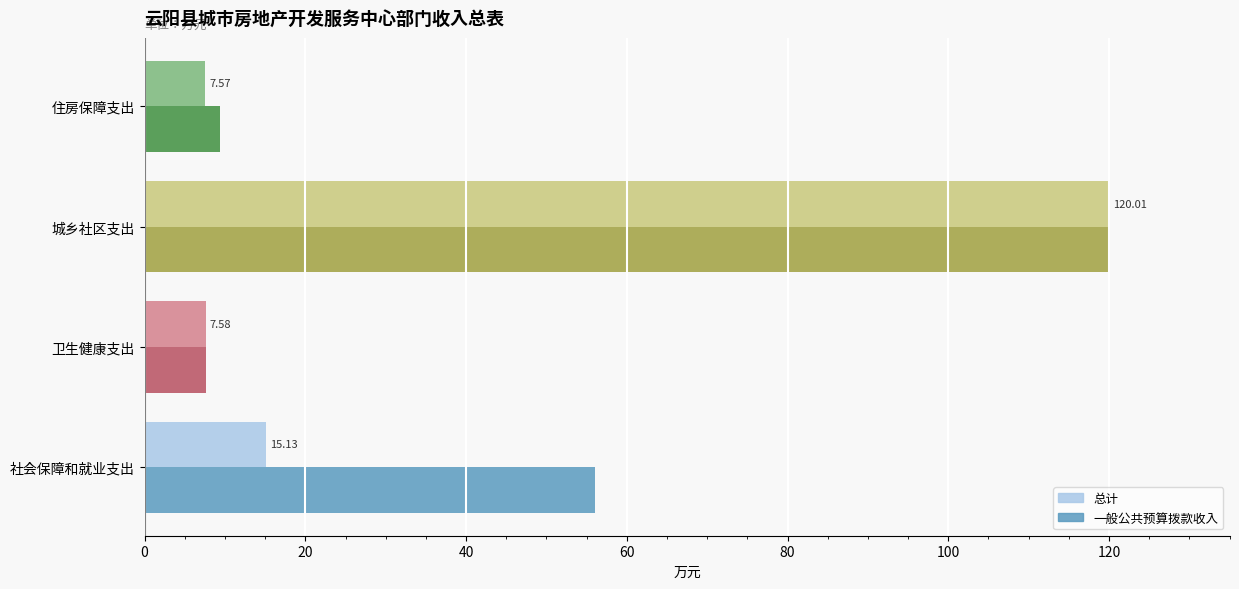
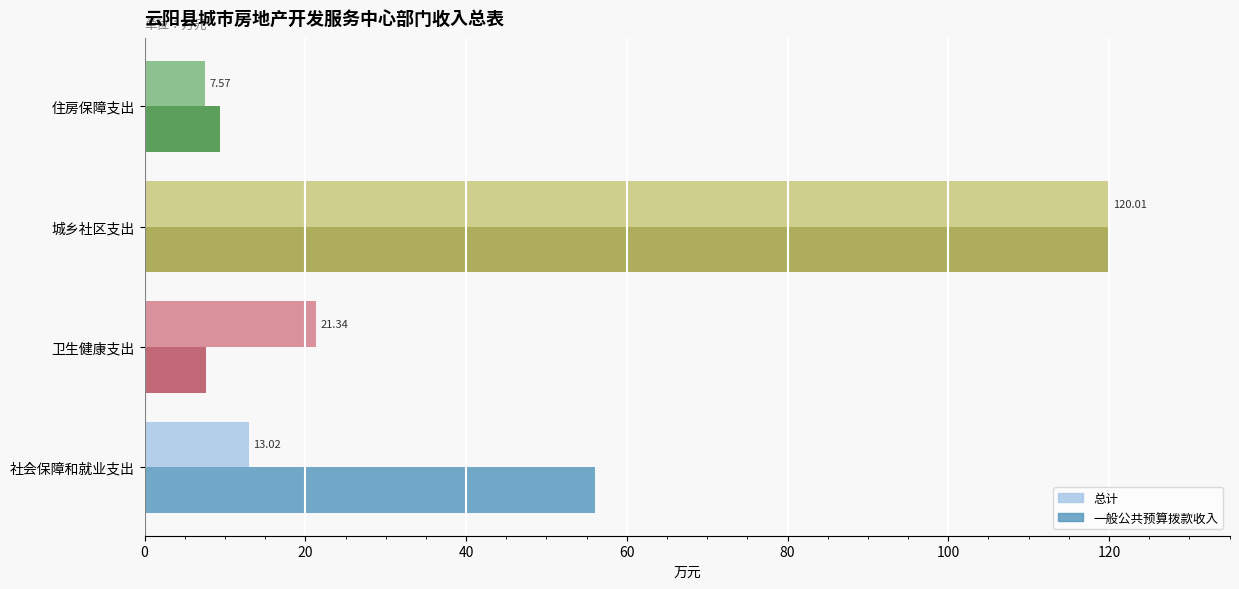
  {
    "总计": {
      "住房保障支出": 7.57,
      "城乡社区支出": 120.01,
-     "卫生健康支出": 7.58,
-     "社会保障和就业支出": 15.13
+     "卫生健康支出": 21.34,
+     "社会保障和就业支出": 13.02
    },
    "一般公共预算拨款收入": {
      "住房保障支出": 9,
      "城乡社区支出": 120,
      "卫生健康支出": 8,
      "社会保障和就业支出": 56
    }
  }
